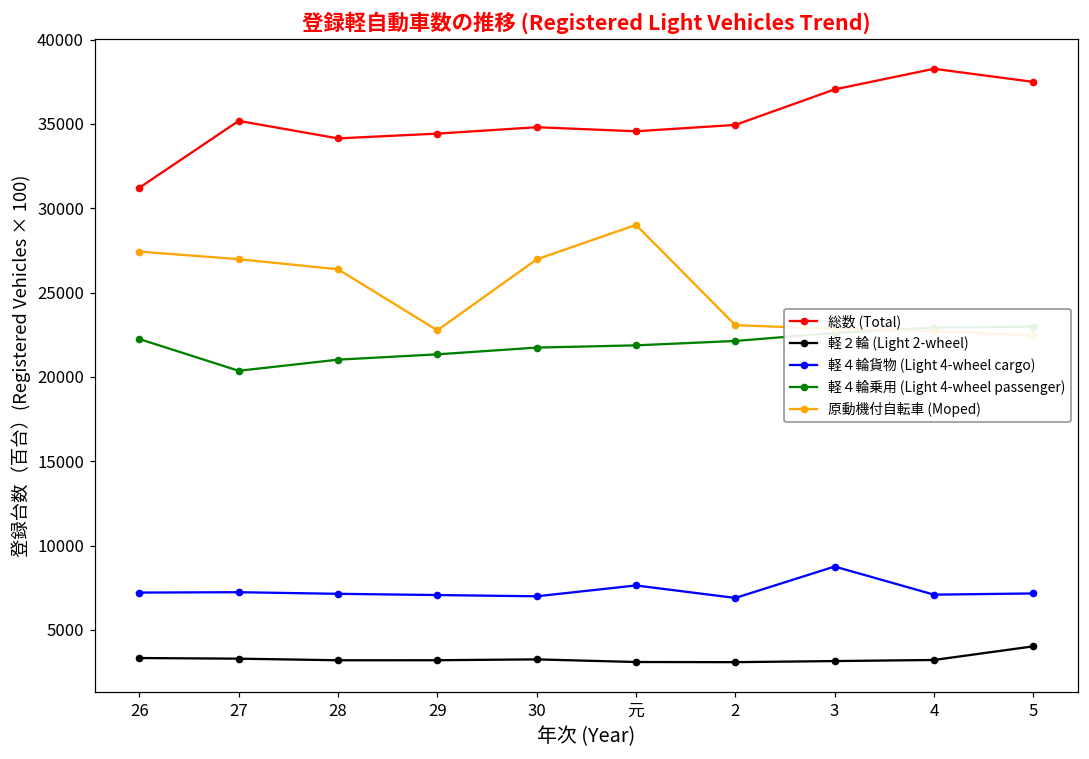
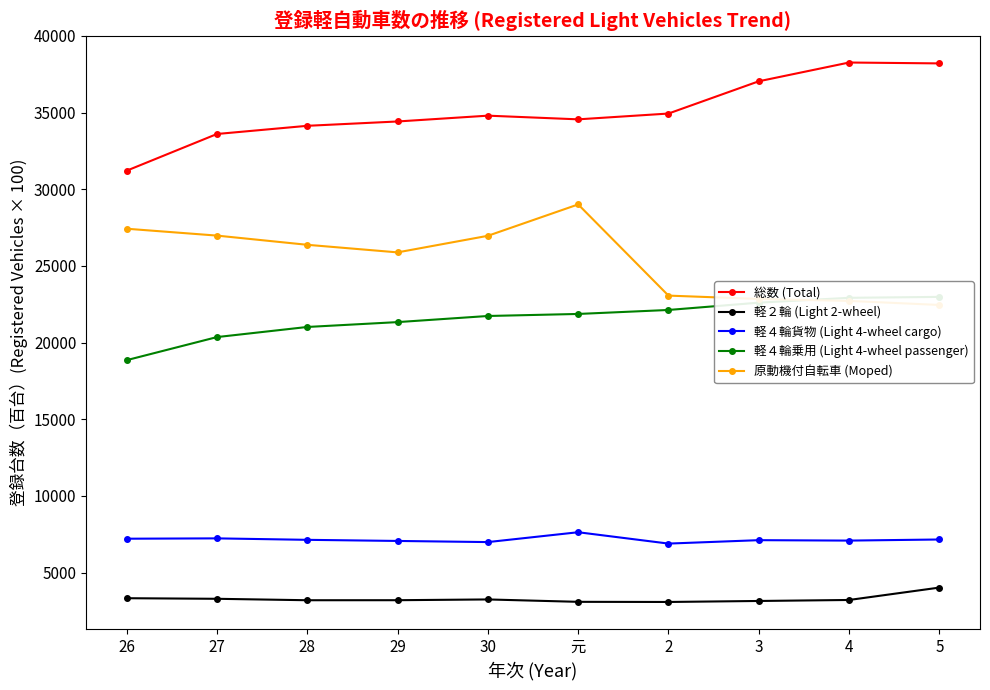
  {
    "総数 (Total)": {
      "26": 31200,
-     "27": 35200,
+     "27": 33600,
      "28": 34100,
      "29": 34400,
      "30": 34800,
      "元": 34600,
      "2": 34900,
      "3": 37000,
      "4": 38300,
-     "5": 37500
+     "5": 38200
    },
    "軽２輪 (Light 2-wheel)": {
      "26": 3300,
      "27": 3300,
      "28": 3200,
      "29": 3200,
      "30": 3300,
      "元": 3100,
      "2": 3100,
      "3": 3200,
      "4": 3200,
      "5": 4000
    },
    "軽４輪貨物 (Light 4-wheel cargo)": {
      "26": 7200,
      "27": 7200,
      "28": 7100,
      "29": 7100,
      "30": 7000,
      "元": 7600,
      "2": 6900,
-     "3": 8800,
+     "3": 7100,
      "4": 7100,
      "5": 7200
    },
    "軽４輪乗用 (Light 4-wheel passenger)": {
-     "26": 22200,
+     "26": 18900,
      "27": 20400,
      "28": 21000,
      "29": 21300,
      "30": 21700,
      "元": 21900,
      "2": 22100
    },
    "原動機付自転車 (Moped)": {
      "26": 27400,
      "27": 27000,
      "28": 26400,
-     "29": 22800,
+     "29": 25900,
      "30": 27000,
      "元": 29000,
      "2": 23100
    }
  }
